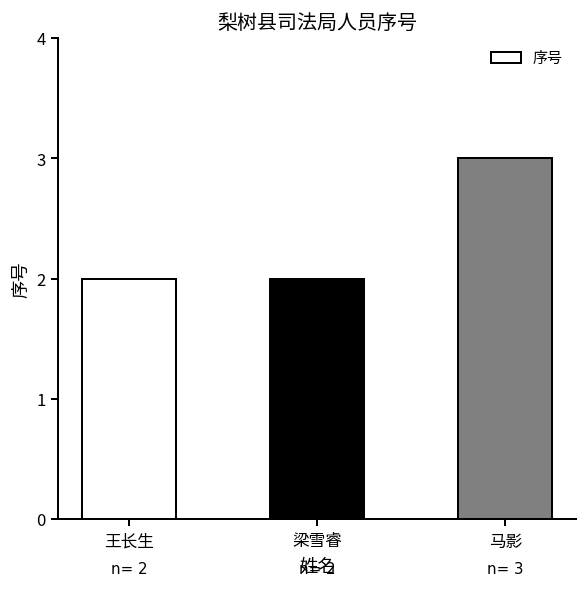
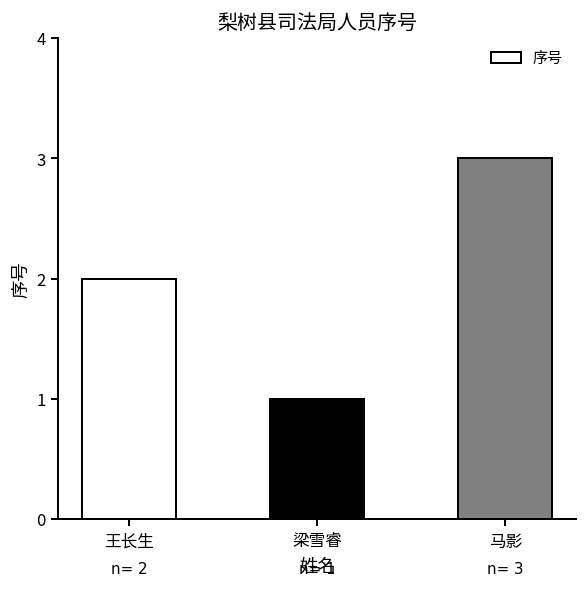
  {
-   "梁雪睿": 2
+   "梁雪睿": 1
  }
